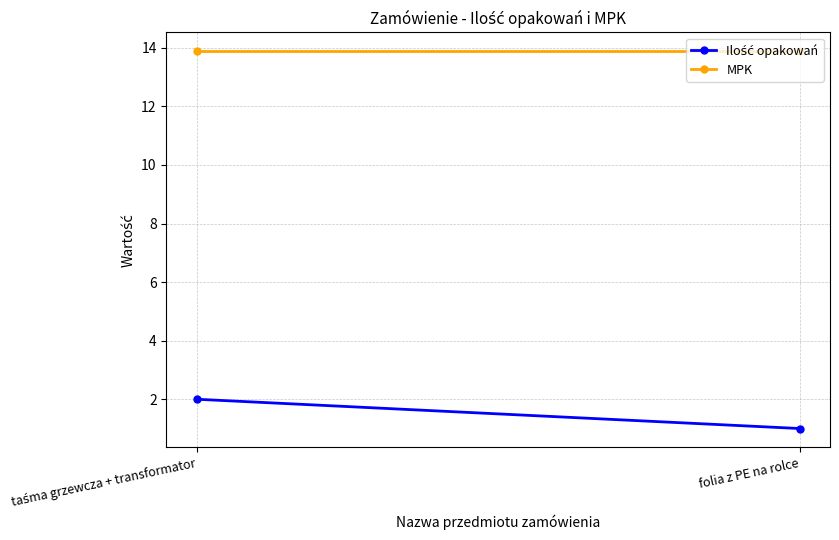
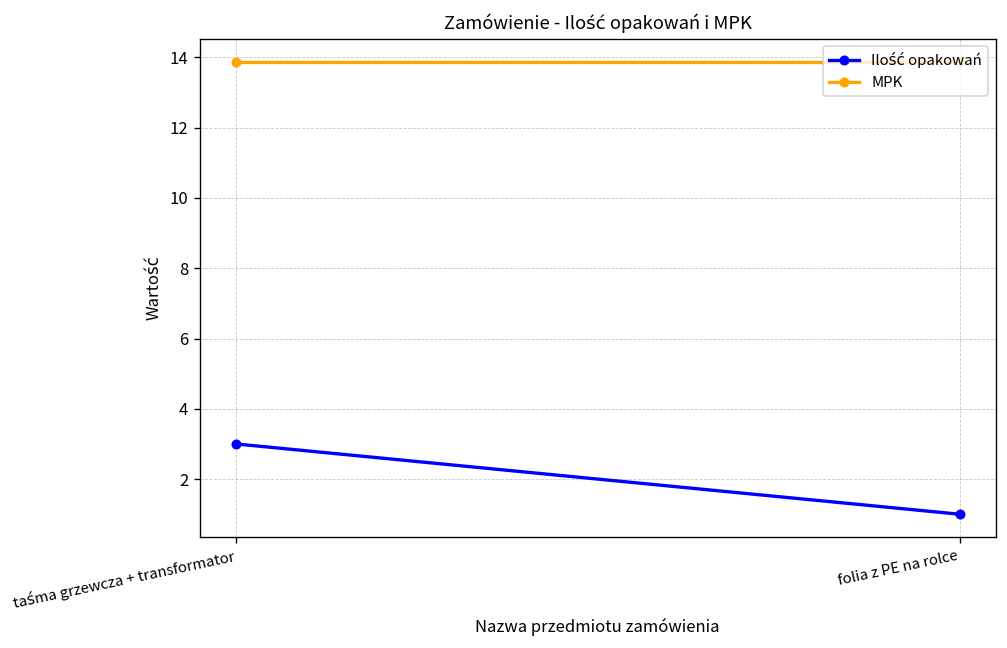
  {
    "Ilość opakowań": {
-     "taśma grzewcza + transformator": 2,
+     "taśma grzewcza + transformator": 3,
      "folia z PE na rolce": 1
    },
    "MPK": {
      "taśma grzewcza + transformator": 13.9
    }
  }
